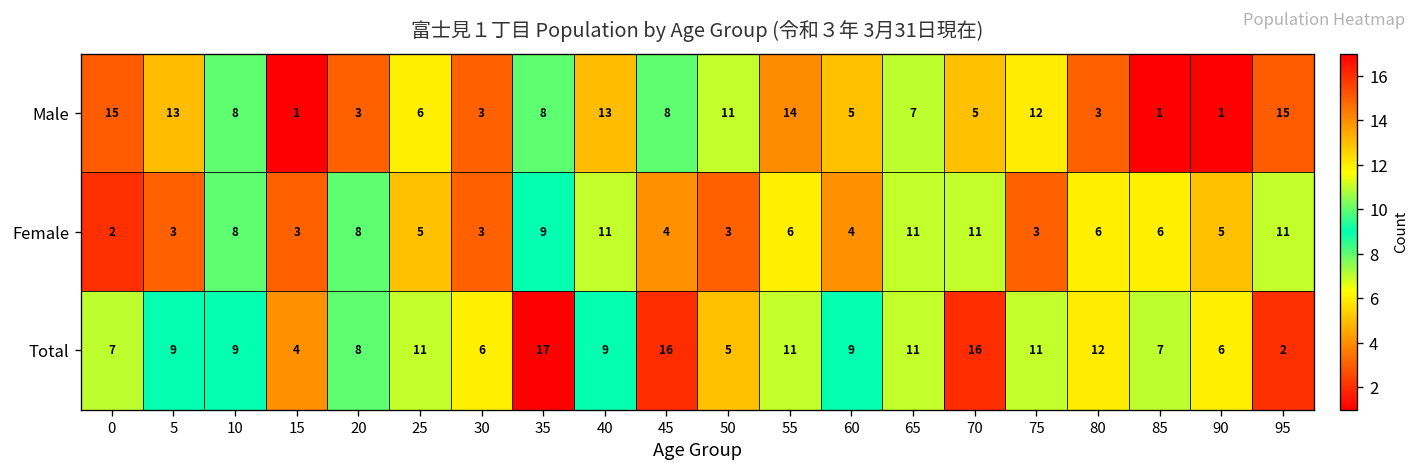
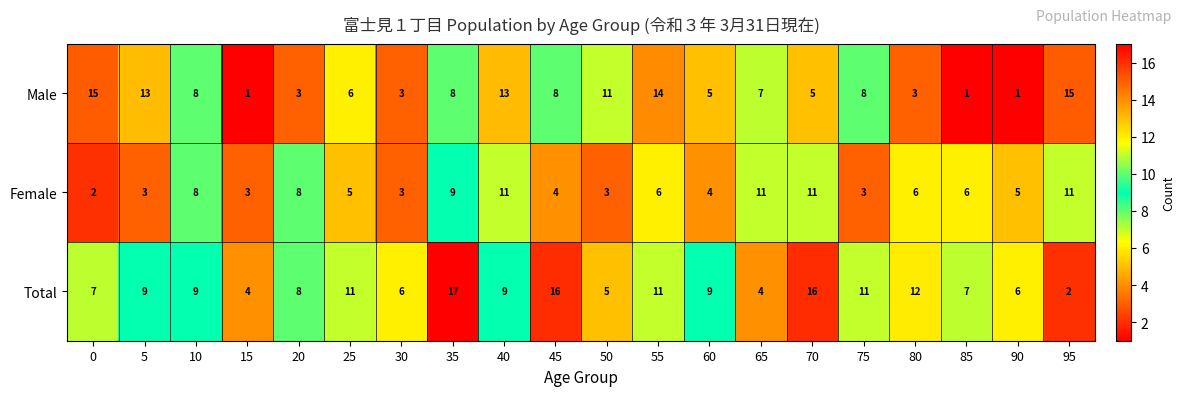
  {
    "Male": {
      "0": 15,
      "5": 13,
      "10": 8,
      "15": 1,
      "20": 3,
      "25": 6,
      "30": 3,
      "35": 8,
      "40": 13,
      "45": 8,
      "50": 11,
      "55": 14,
      "60": 5,
      "65": 7,
      "70": 5,
-     "75": 12,
+     "75": 8,
      "80": 3,
      "85": 1,
      "90": 1,
      "95": 15
    },
    "Female": {
      "0": 2,
      "5": 3,
      "10": 8,
      "15": 3,
      "20": 8,
      "25": 5,
      "30": 3,
      "35": 9,
      "40": 11,
      "45": 4,
      "50": 3,
      "55": 6,
      "60": 4,
      "65": 11,
      "70": 11,
      "75": 3,
      "80": 6,
      "85": 6,
      "90": 5,
      "95": 11
    },
    "Total": {
      "0": 7,
      "5": 9,
      "10": 9,
      "15": 4,
      "20": 8,
      "25": 11,
      "30": 6,
      "35": 17,
      "40": 9,
      "45": 16,
      "50": 5,
      "55": 11,
      "60": 9,
-     "65": 11,
+     "65": 4,
      "70": 16,
      "75": 11,
      "80": 12,
      "85": 7,
      "90": 6,
      "95": 2
    }
  }
